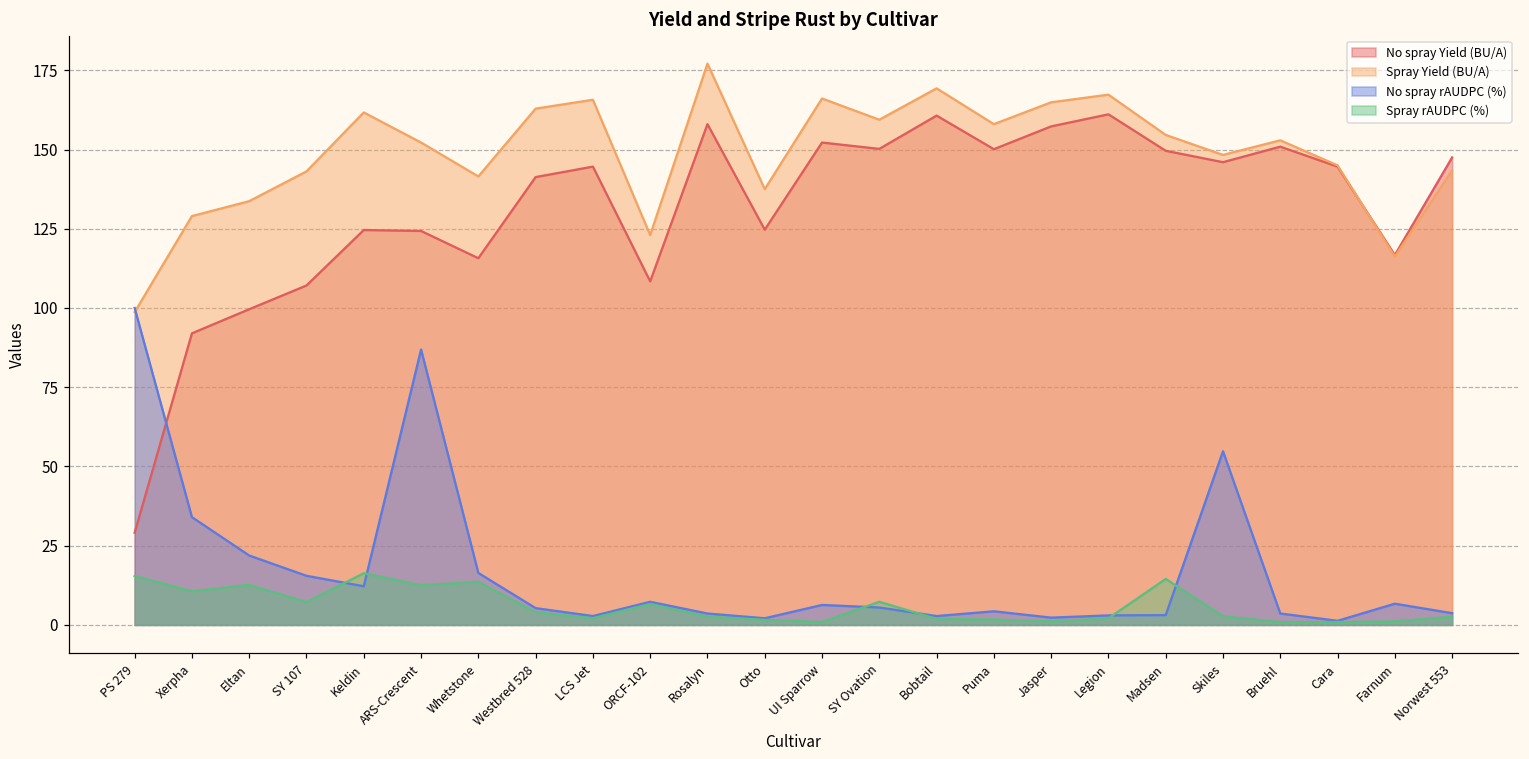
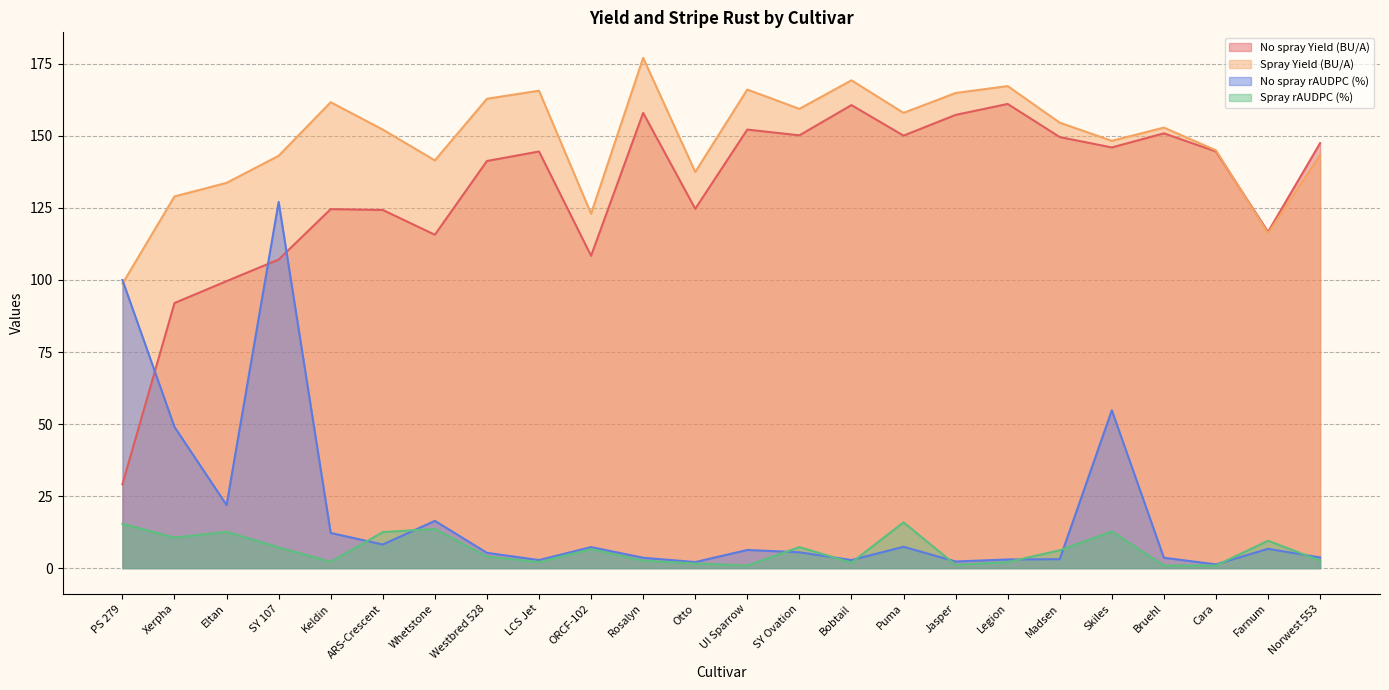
  {
    "No spray rAUDPC (%)": {
      "PS 279": 100,
-     "Xerpha": 34,
+     "Xerpha": 49,
      "Eltan": 22,
-     "SY 107": 16,
+     "SY 107": 127,
      "Keldin": 12,
-     "ARS-Crescent": 87,
+     "ARS-Crescent": 8,
      "Whetstone": 16,
      "Westbred 528": 5,
      "Rosalyn": 4,
      "UI Sparrow": 6,
      "SY Ovation": 6,
      "Bobtail": 3,
-     "Puma": 4,
+     "Puma": 7,
      "Jasper": 2,
      "Legion": 3,
      "Madsen": 3,
      "Skiles": 55,
      "Bruehl": 4,
      "Farnum": 7,
      "Norwest 553": 4
    },
    "Spray rAUDPC (%)": {
      "PS 279": 15,
      "Xerpha": 11,
      "Eltan": 13,
      "SY 107": 7,
-     "Keldin": 16,
+     "Keldin": 2,
      "ARS-Crescent": 13,
      "Whetstone": 14,
      "Westbred 528": 4,
      "Rosalyn": 3,
      "UI Sparrow": 1,
      "SY Ovation": 7,
      "Bobtail": 2,
-     "Puma": 2,
+     "Puma": 16,
      "Jasper": 1,
      "Legion": 2,
-     "Madsen": 15,
-     "Skiles": 3,
+     "Madsen": 6,
+     "Skiles": 13,
      "Bruehl": 1,
-     "Farnum": 1,
+     "Farnum": 10,
      "Norwest 553": 3
    }
  }
